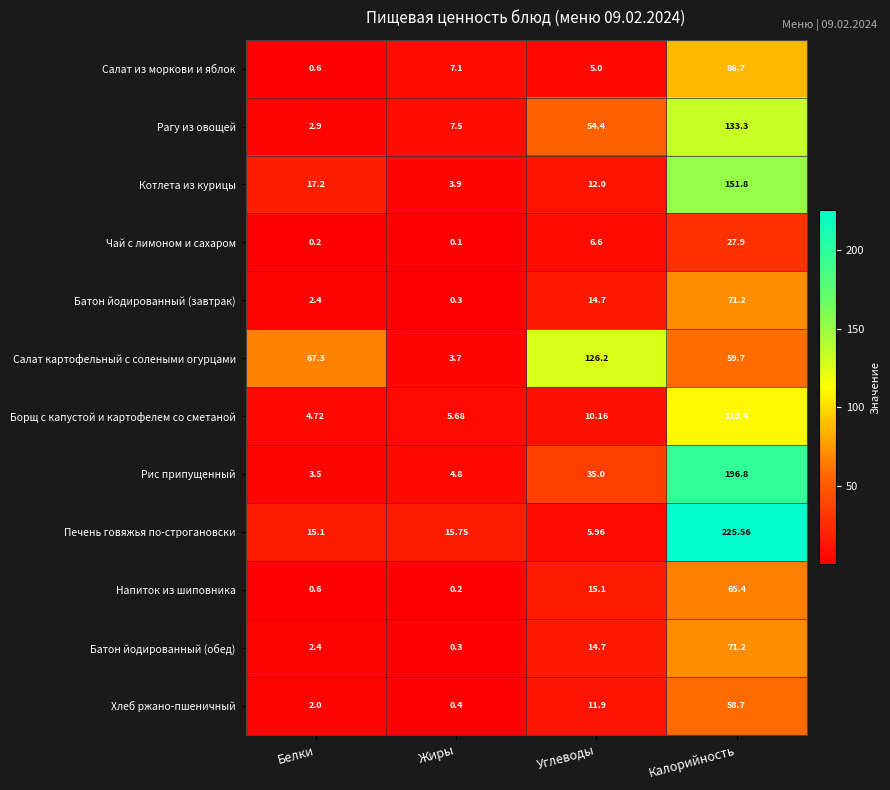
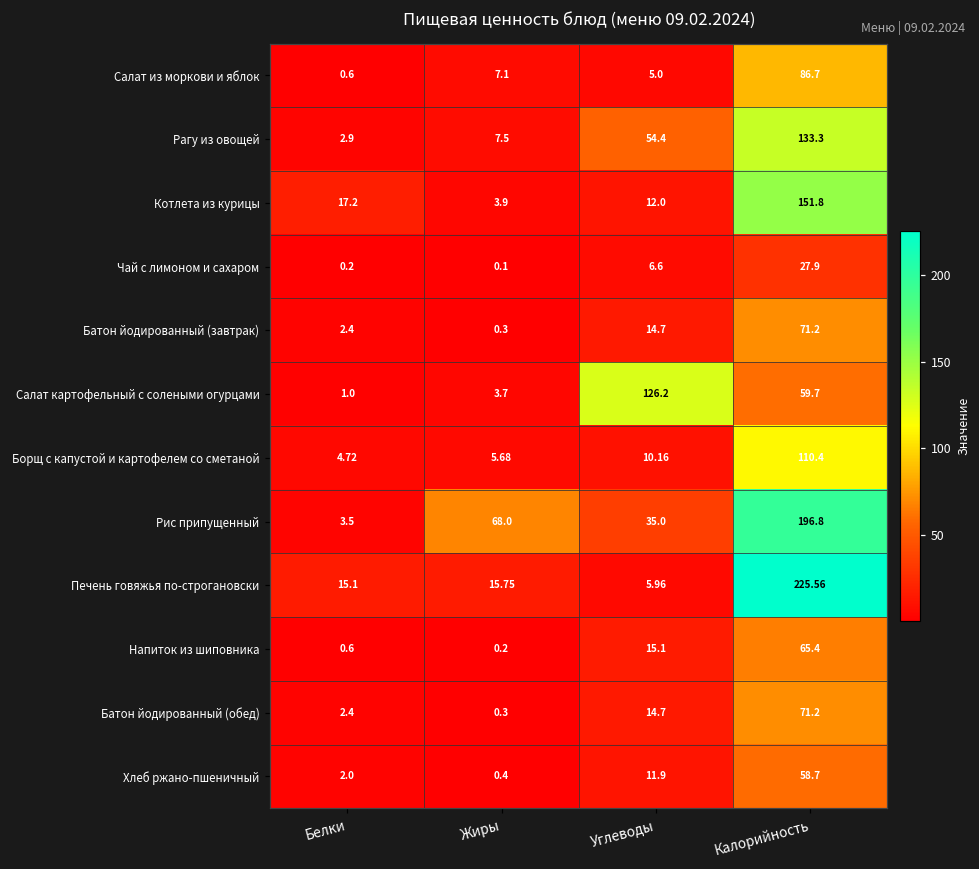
  {
    "Салат из моркови и яблок": {
      "Белки": 0.6,
      "Жиры": 7.1,
      "Углеводы": 5.0,
      "Калорийность": 86.7
    },
    "Рагу из овощей": {
      "Белки": 2.9,
      "Жиры": 7.5,
      "Углеводы": 54.4,
      "Калорийность": 133.3
    },
    "Котлета из курицы": {
      "Белки": 17.2,
      "Жиры": 3.9,
      "Углеводы": 12.0,
      "Калорийность": 151.8
    },
    "Чай с лимоном и сахаром": {
      "Белки": 0.2,
      "Жиры": 0.1,
      "Углеводы": 6.6,
      "Калорийность": 27.9
    },
    "Батон йодированный (завтрак)": {
      "Белки": 2.4,
      "Жиры": 0.3,
      "Углеводы": 14.7,
      "Калорийность": 71.2
    },
    "Салат картофельный с солеными огурцами": {
-     "Белки": 67.3,
+     "Белки": 1.0,
      "Жиры": 3.7,
      "Углеводы": 126.2,
      "Калорийность": 59.7
    },
    "Борщ с капустой и картофелем со сметаной": {
      "Белки": 4.72,
      "Жиры": 5.68,
      "Углеводы": 10.16,
      "Калорийность": 110.4
    },
    "Рис припущенный": {
      "Белки": 3.5,
-     "Жиры": 4.8,
+     "Жиры": 68.0,
      "Углеводы": 35.0,
      "Калорийность": 196.8
    },
    "Печень говяжья по-строгановски": {
      "Белки": 15.1,
      "Жиры": 15.75,
      "Углеводы": 5.96,
      "Калорийность": 225.56
    },
    "Напиток из шиповника": {
      "Белки": 0.6,
      "Жиры": 0.2,
      "Углеводы": 15.1,
      "Калорийность": 65.4
    },
    "Батон йодированный (обед)": {
      "Белки": 2.4,
      "Жиры": 0.3,
      "Углеводы": 14.7,
      "Калорийность": 71.2
    },
    "Хлеб ржано-пшеничный": {
      "Белки": 2.0,
      "Жиры": 0.4,
      "Углеводы": 11.9,
      "Калорийность": 58.7
    }
  }
